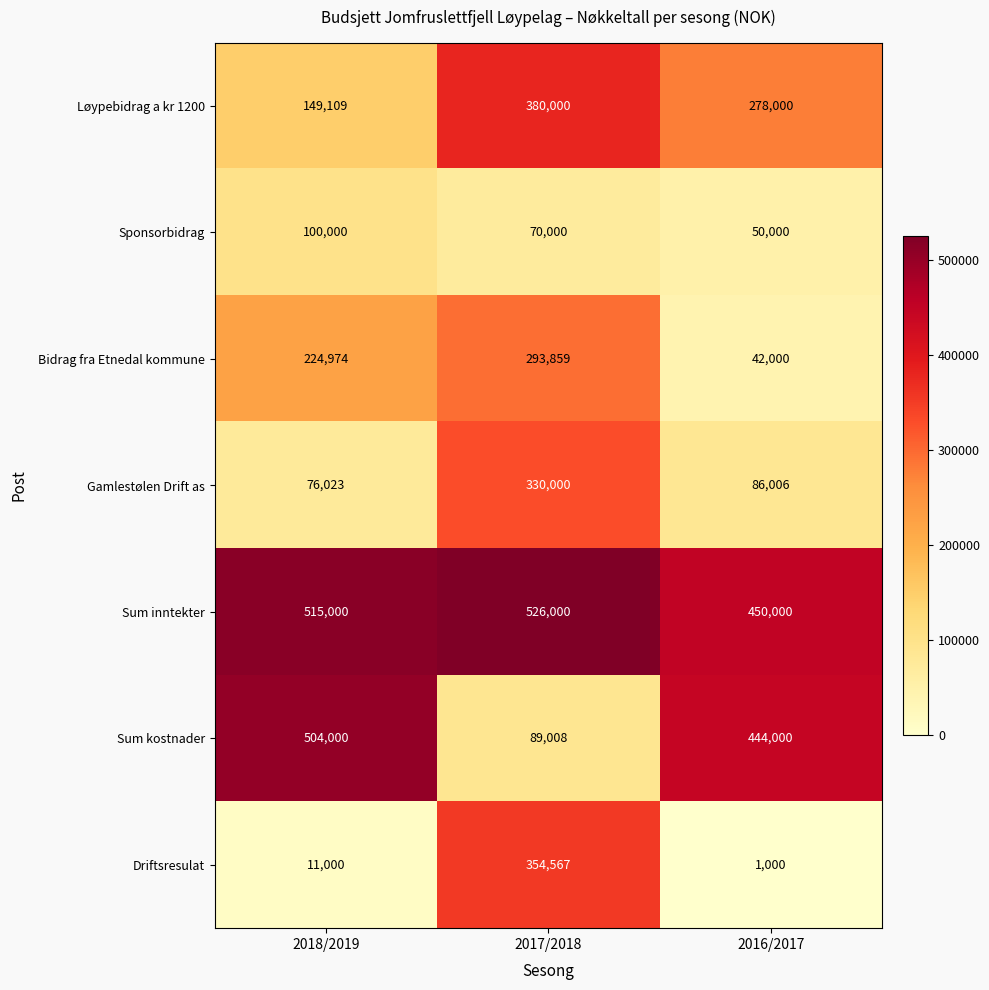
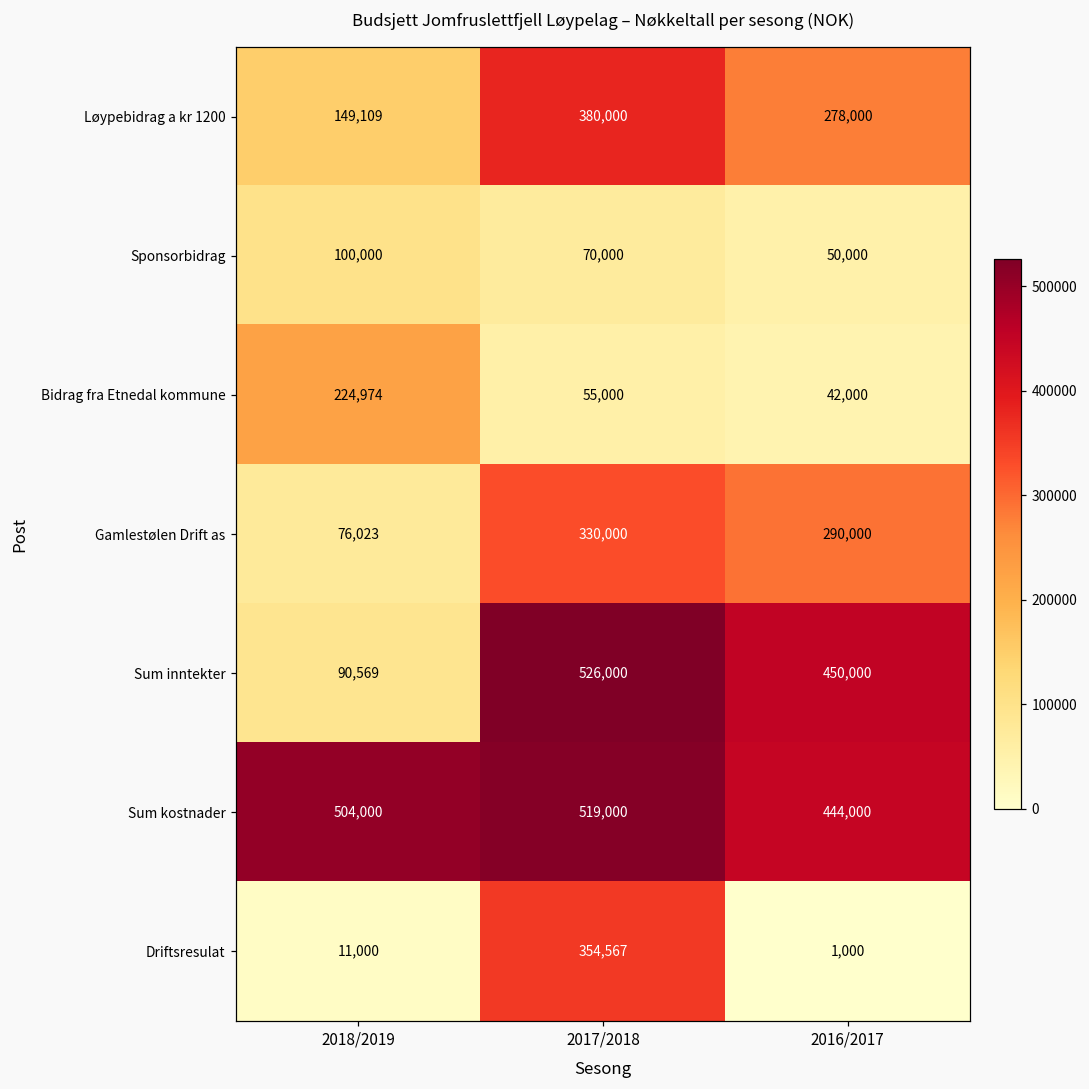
  {
    "Løypebidrag a kr 1200": {
      "2018/2019": "149,109",
      "2017/2018": "380,000",
      "2016/2017": "278,000"
    },
    "Sponsorbidrag": {
      "2018/2019": "100,000",
      "2017/2018": "70,000",
      "2016/2017": "50,000"
    },
    "Bidrag fra Etnedal kommune": {
      "2018/2019": "224,974",
-     "2017/2018": "293,859",
+     "2017/2018": "55,000",
      "2016/2017": "42,000"
    },
    "Gamlestølen Drift as": {
      "2018/2019": "76,023",
      "2017/2018": "330,000",
-     "2016/2017": "86,006"
+     "2016/2017": "290,000"
    },
    "Sum inntekter": {
-     "2018/2019": "515,000",
+     "2018/2019": "90,569",
      "2017/2018": "526,000",
      "2016/2017": "450,000"
    },
    "Sum kostnader": {
      "2018/2019": "504,000",
-     "2017/2018": "89,008",
+     "2017/2018": "519,000",
      "2016/2017": "444,000"
    },
    "Driftsresulat": {
      "2018/2019": "11,000",
      "2017/2018": "354,567",
      "2016/2017": "1,000"
    }
  }
